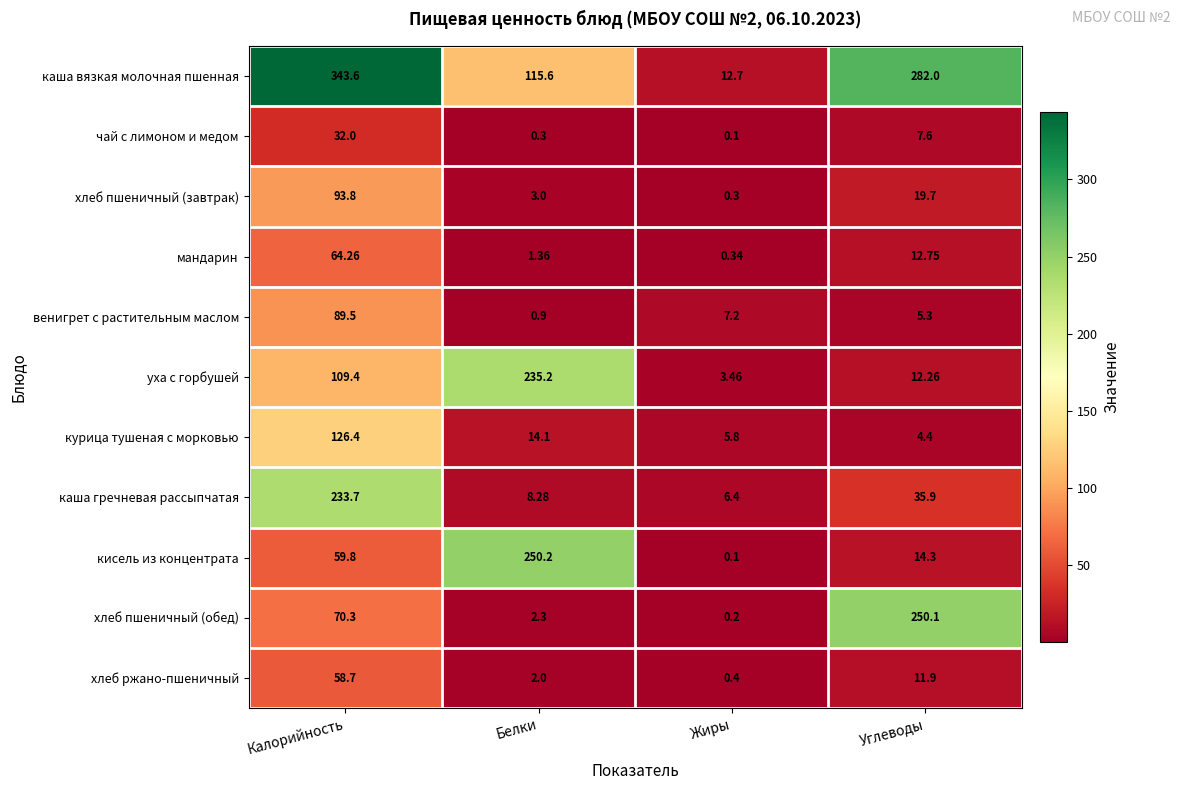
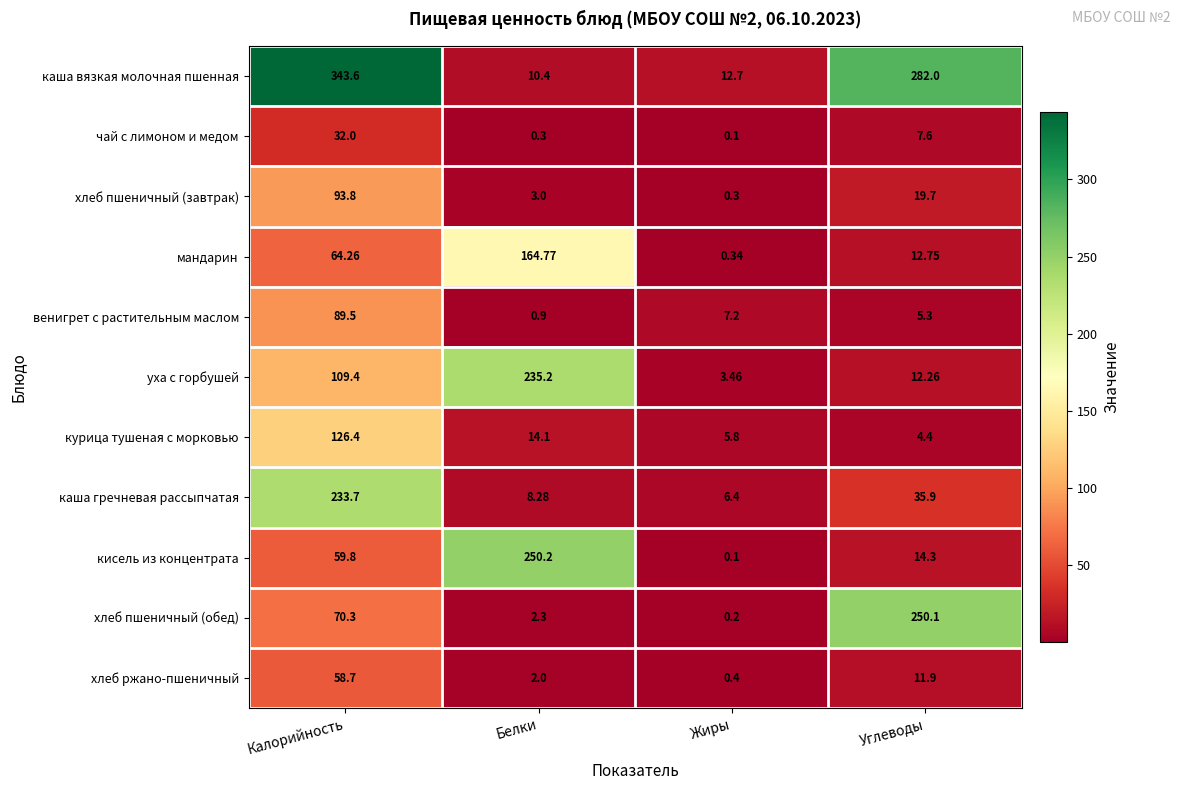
  {
    "каша вязкая молочная пшенная": {
      "Калорийность": 343.6,
-     "Белки": 115.6,
+     "Белки": 10.4,
      "Жиры": 12.7,
      "Углеводы": 282.0
    },
    "чай с лимоном и медом": {
      "Калорийность": 32.0,
      "Белки": 0.3,
      "Жиры": 0.1,
      "Углеводы": 7.6
    },
    "хлеб пшеничный (завтрак)": {
      "Калорийность": 93.8,
      "Белки": 3.0,
      "Жиры": 0.3,
      "Углеводы": 19.7
    },
    "мандарин": {
      "Калорийность": 64.26,
-     "Белки": 1.36,
+     "Белки": 164.77,
      "Жиры": 0.34,
      "Углеводы": 12.75
    },
    "венигрет с растительным маслом": {
      "Калорийность": 89.5,
      "Белки": 0.9,
      "Жиры": 7.2,
      "Углеводы": 5.3
    },
    "уха с горбушей": {
      "Калорийность": 109.4,
      "Белки": 235.2,
      "Жиры": 3.46,
      "Углеводы": 12.26
    },
    "курица тушеная с морковью": {
      "Калорийность": 126.4,
      "Белки": 14.1,
      "Жиры": 5.8,
      "Углеводы": 4.4
    },
    "каша гречневая рассыпчатая": {
      "Калорийность": 233.7,
      "Белки": 8.28,
      "Жиры": 6.4,
      "Углеводы": 35.9
    },
    "кисель из концентрата": {
      "Калорийность": 59.8,
      "Белки": 250.2,
      "Жиры": 0.1,
      "Углеводы": 14.3
    },
    "хлеб пшеничный (обед)": {
      "Калорийность": 70.3,
      "Белки": 2.3,
      "Жиры": 0.2,
      "Углеводы": 250.1
    },
    "хлеб ржано-пшеничный": {
      "Калорийность": 58.7,
      "Белки": 2.0,
      "Жиры": 0.4,
      "Углеводы": 11.9
    }
  }
